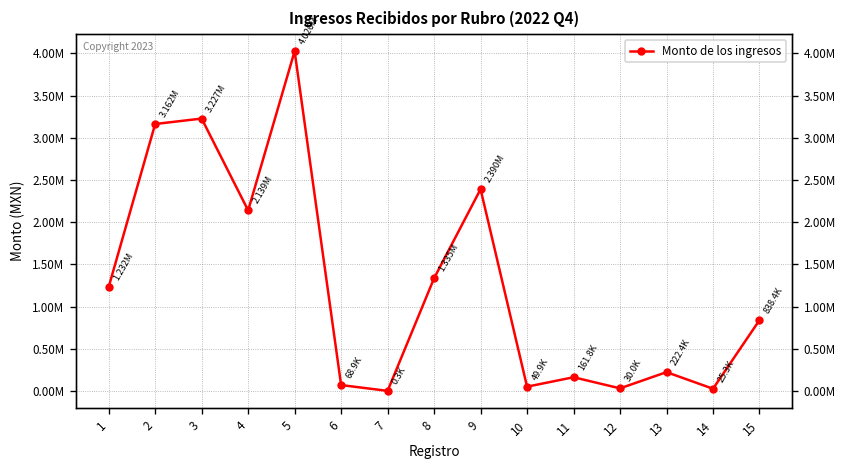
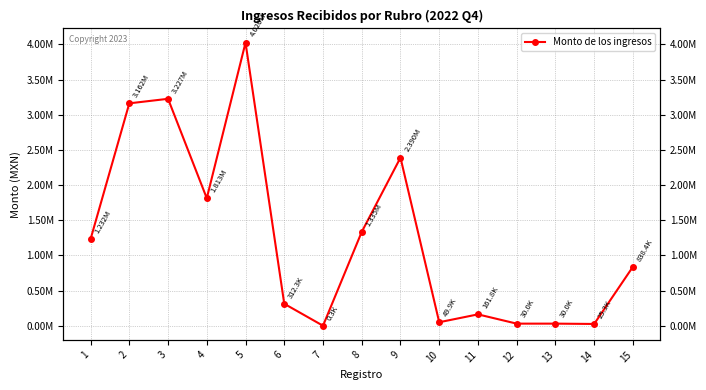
  {
    "1": "1.232M",
    "2": "3.162M",
    "3": "3.227M",
-   "4": "2.139M",
+   "4": "1.813M",
    "5": "4.026M",
-   "6": "68.9K",
+   "6": "312.3K",
    "7": "0.3K",
    "8": "1.335M",
    "9": "2.390M",
    "10": "49.9K",
    "11": "161.8K",
    "12": "30.0K",
-   "13": "222.4K",
+   "13": "30.0K",
    "14": "25.3K",
    "15": "838.4K"
  }
